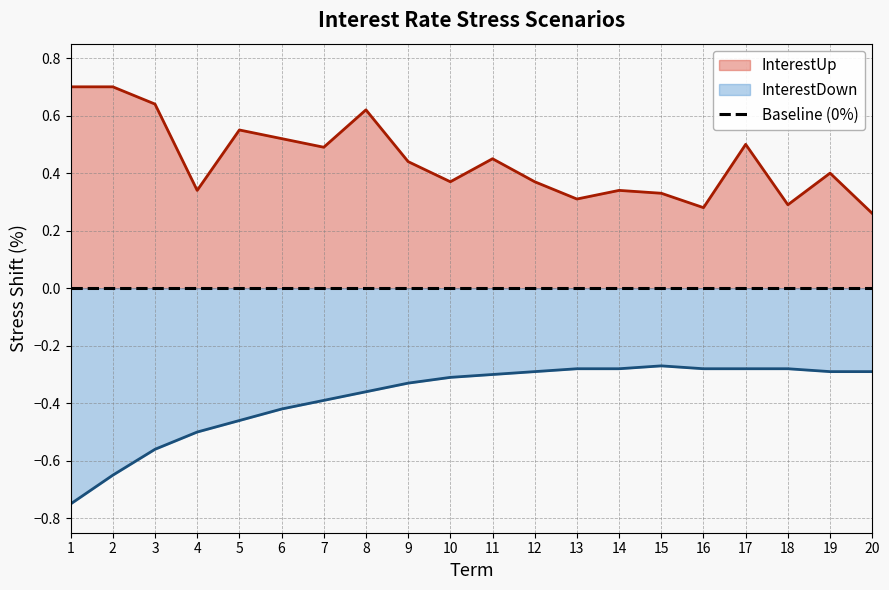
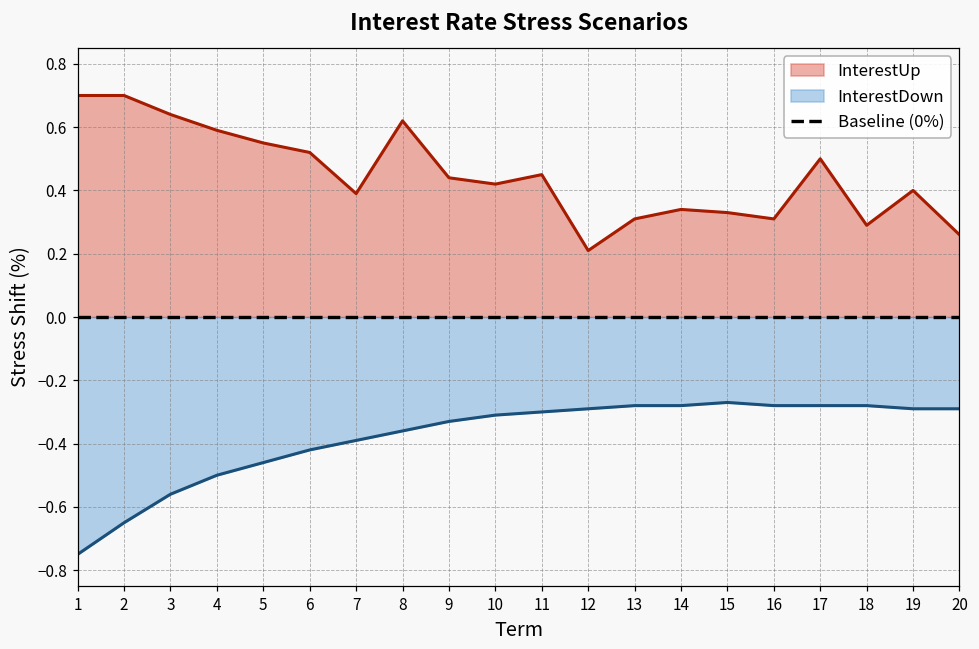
  {
    "InterestUp": {
      "1": 0.70,
      "2": 0.70,
      "3": 0.64,
-     "4": 0.34,
+     "4": 0.59,
      "5": 0.55,
      "6": 0.52,
-     "7": 0.49,
+     "7": 0.39,
      "8": 0.62,
      "9": 0.44,
-     "10": 0.37,
+     "10": 0.42,
      "11": 0.45,
-     "12": 0.37,
+     "12": 0.21,
      "13": 0.31,
      "14": 0.34,
      "15": 0.33,
-     "16": 0.28,
+     "16": 0.31,
      "17": 0.50,
      "18": 0.29,
      "19": 0.40,
      "20": 0.26
    }
  }
